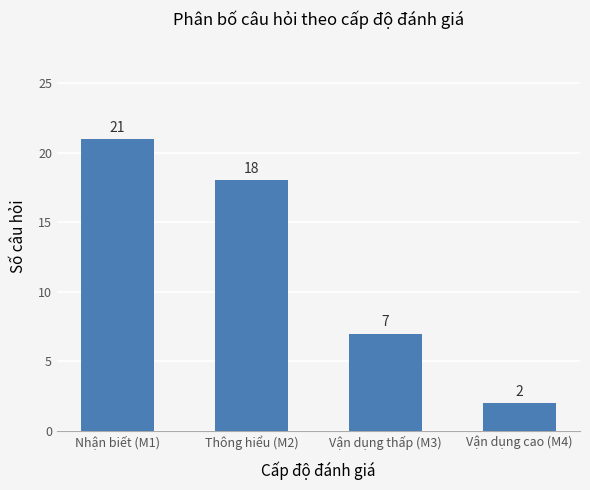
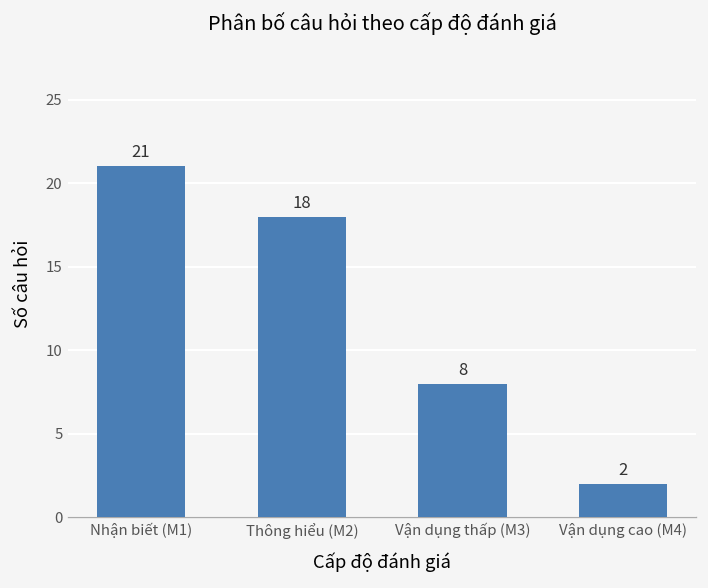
  {
    "Nhận biết (M1)": 21,
    "Thông hiểu (M2)": 18,
-   "Vận dụng thấp (M3)": 7,
+   "Vận dụng thấp (M3)": 8,
    "Vận dụng cao (M4)": 2
  }
